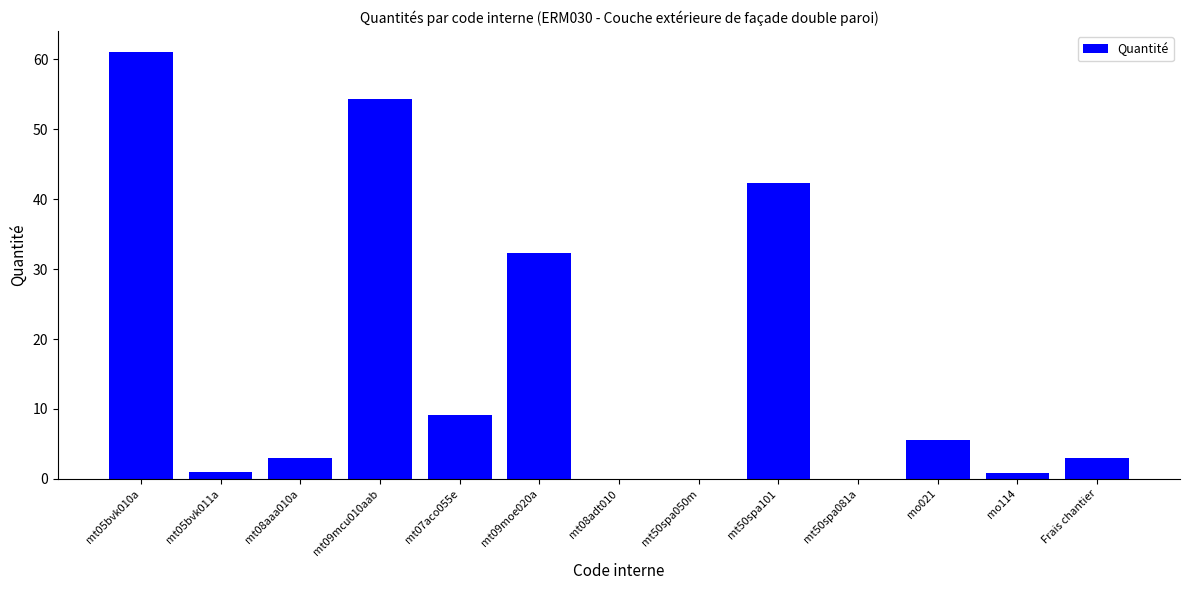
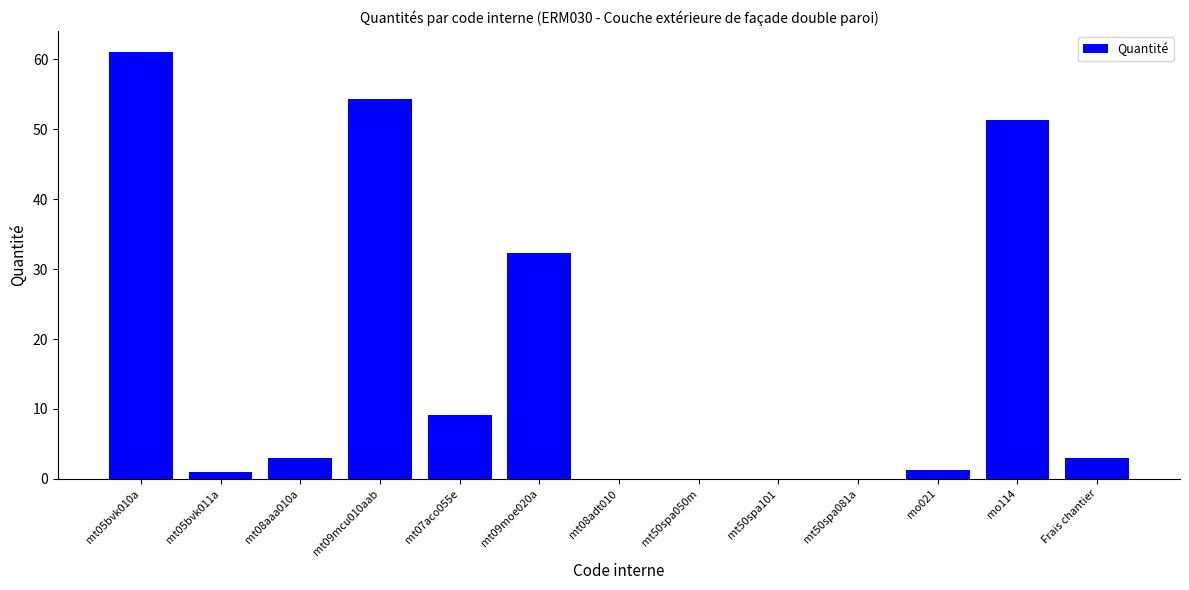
  {
    "mt05bvk010a": 61,
    "mt05bvk011a": 1,
    "mt08aaa010a": 3,
    "mt09mcu010aab": 54,
    "mt07aco055e": 9,
    "mt09moe020a": 32,
-   "mt50spa101": 42,
-   "mo021": 6,
-   "mo114": 1,
+   "mt50spa101": 0,
+   "mo021": 1,
+   "mo114": 51,
    "Frais chantier": 3
  }
